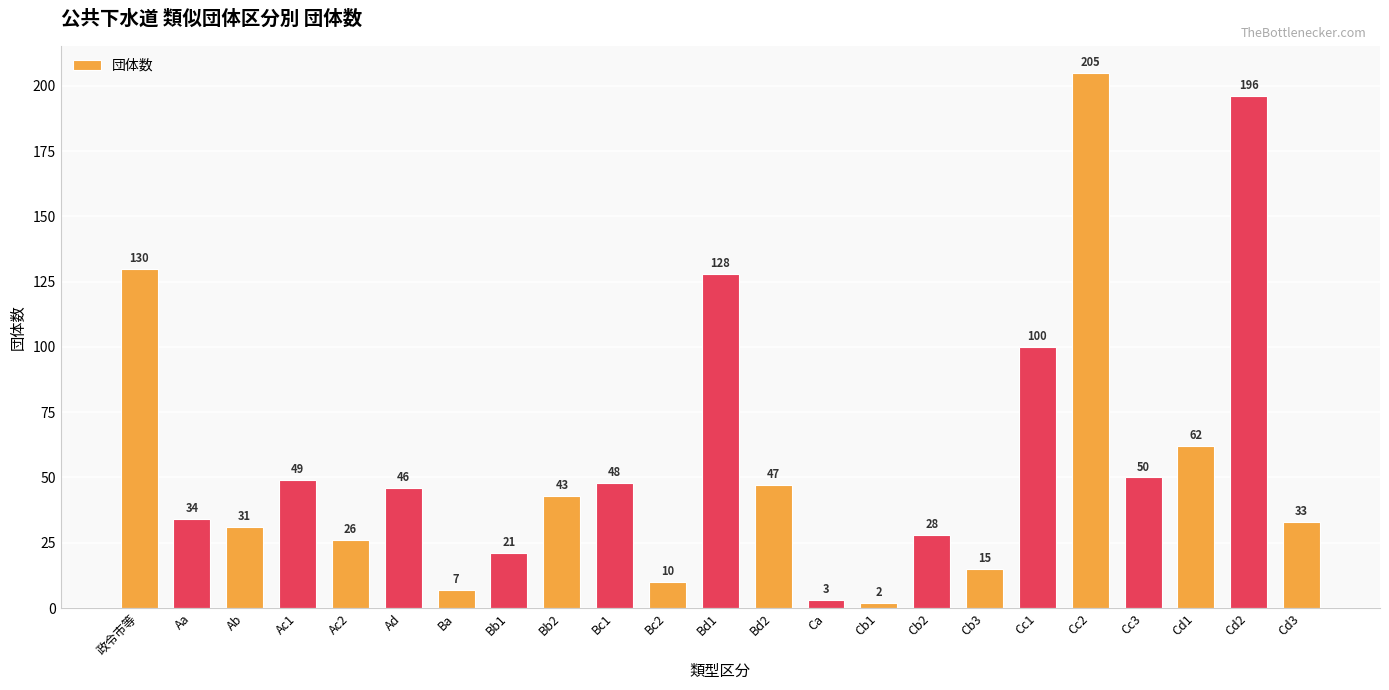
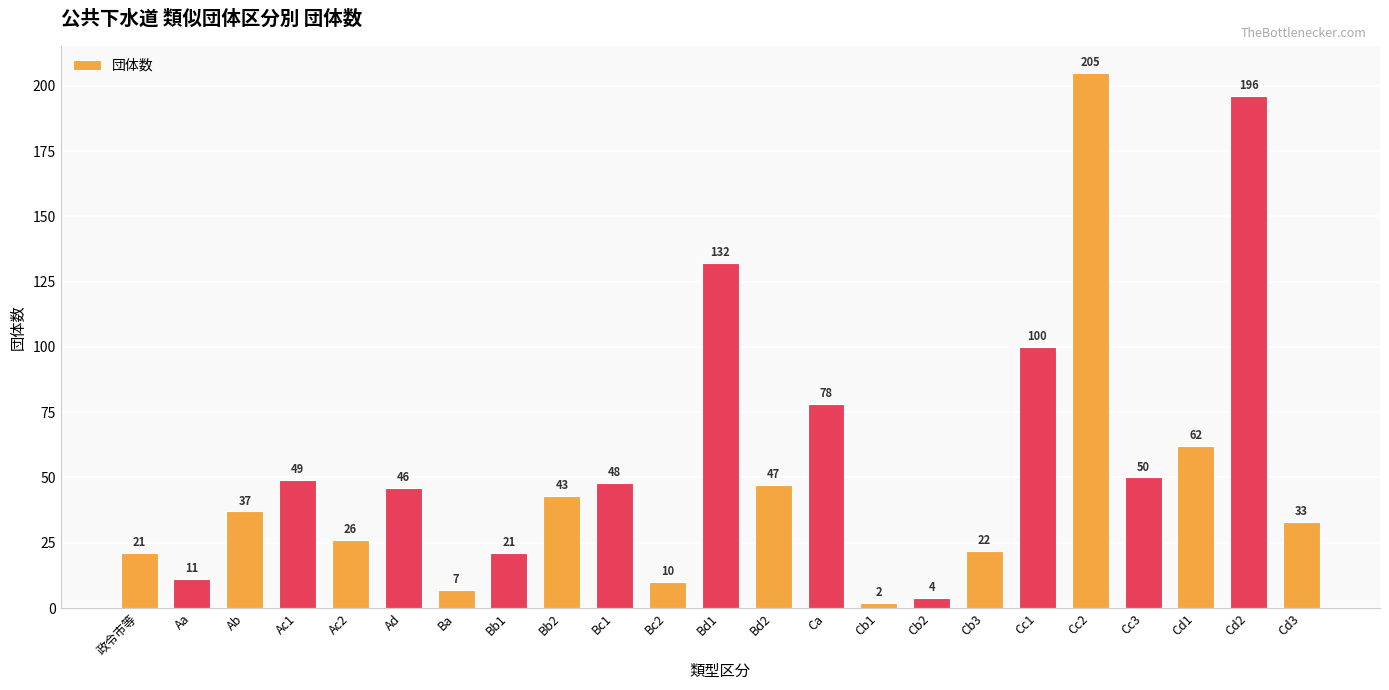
  {
-   "政令市等": 130,
-   "Aa": 34,
-   "Ab": 31,
+   "政令市等": 21,
+   "Aa": 11,
+   "Ab": 37,
    "Ac1": 49,
    "Ac2": 26,
    "Ad": 46,
    "Ba": 7,
    "Bb1": 21,
    "Bb2": 43,
    "Bc1": 48,
    "Bc2": 10,
-   "Bd1": 128,
+   "Bd1": 132,
    "Bd2": 47,
-   "Ca": 3,
+   "Ca": 78,
    "Cb1": 2,
-   "Cb2": 28,
-   "Cb3": 15,
+   "Cb2": 4,
+   "Cb3": 22,
    "Cc1": 100,
    "Cc2": 205,
    "Cc3": 50,
    "Cd1": 62,
    "Cd2": 196,
    "Cd3": 33
  }
